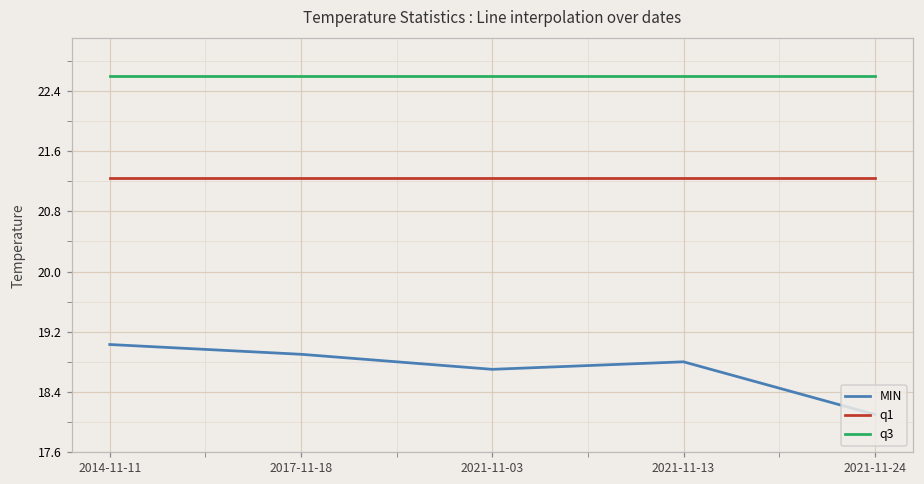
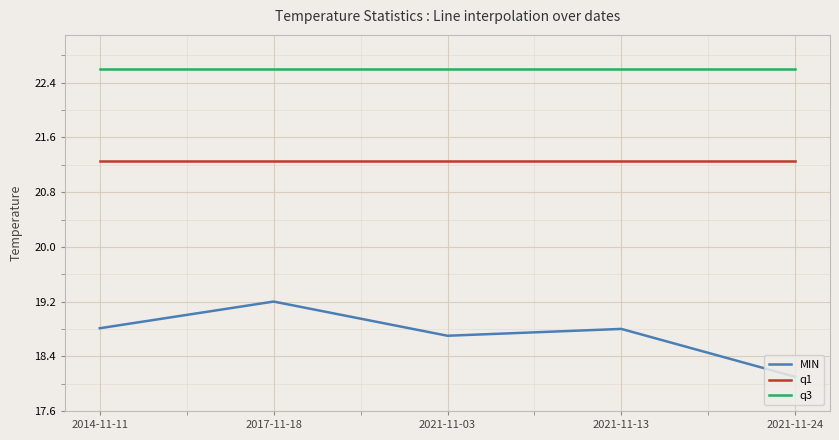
  {
    "MIN": {
-     "2014-11-11": 19.0,
-     "2017-11-18": 18.9,
+     "2014-11-11": 18.8,
+     "2017-11-18": 19.2,
      "2021-11-03": 18.7,
      "2021-11-13": 18.8
    },
    "q1": {
      "2014-11-11": 21.3,
      "2017-11-18": 21.3,
      "2021-11-03": 21.3,
      "2021-11-13": 21.3,
      "2021-11-24": 21.3
    },
    "q3": {
      "2014-11-11": 22.6,
      "2017-11-18": 22.6,
      "2021-11-03": 22.6,
      "2021-11-13": 22.6,
      "2021-11-24": 22.6
    }
  }
